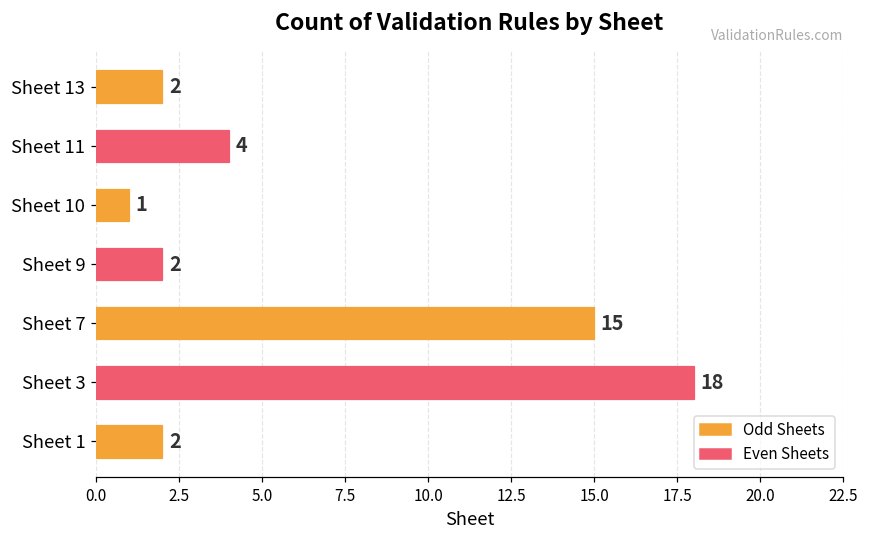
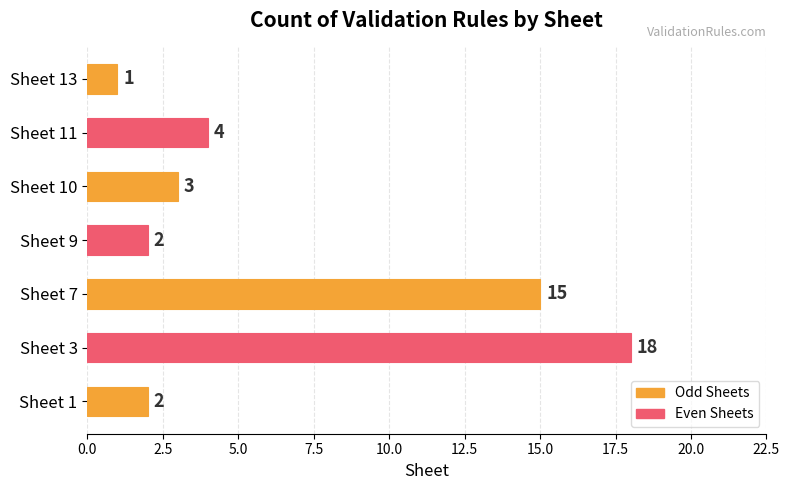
  {
-   "Sheet 13": 2,
+   "Sheet 13": 1,
    "Sheet 11": 4,
-   "Sheet 10": 1,
+   "Sheet 10": 3,
    "Sheet 9": 2,
    "Sheet 7": 15,
    "Sheet 3": 18,
    "Sheet 1": 2
  }
